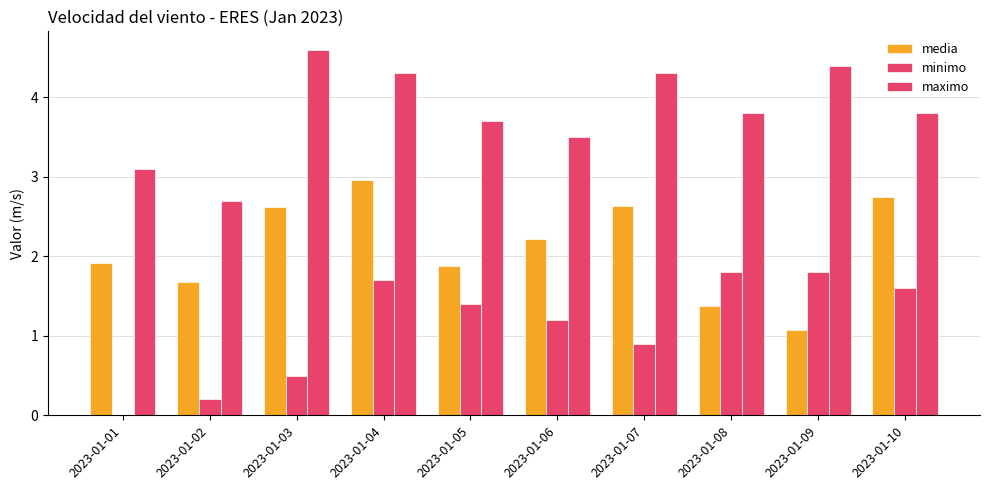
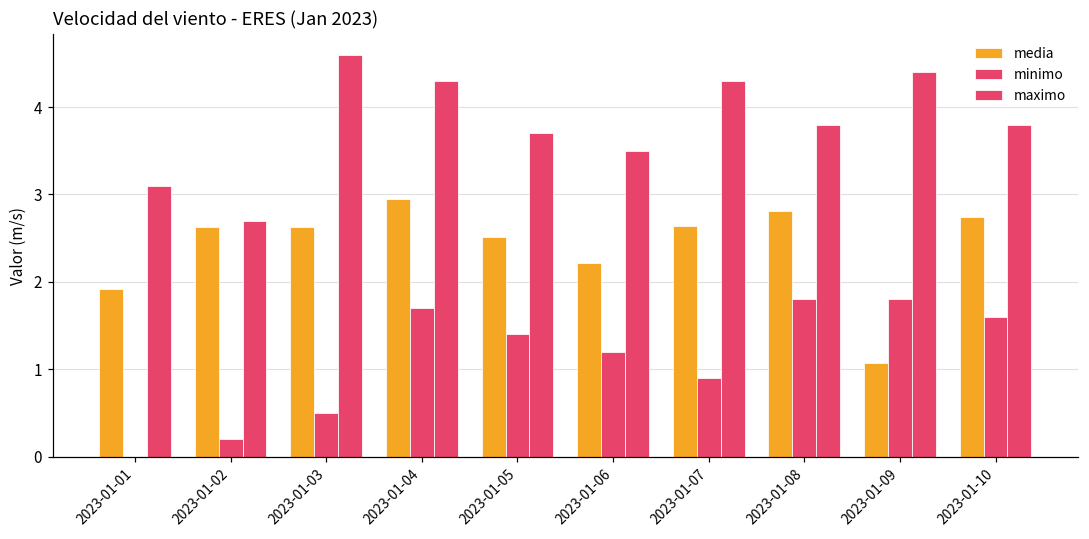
  {
    "media": {
      "2023-01-01": 1.9,
-     "2023-01-02": 1.7,
+     "2023-01-02": 2.6,
      "2023-01-03": 2.6,
      "2023-01-04": 3.0,
-     "2023-01-05": 1.9,
+     "2023-01-05": 2.5,
      "2023-01-06": 2.2,
      "2023-01-07": 2.6,
-     "2023-01-08": 1.4,
+     "2023-01-08": 2.8,
      "2023-01-09": 1.1,
      "2023-01-10": 2.7
    }
  }
